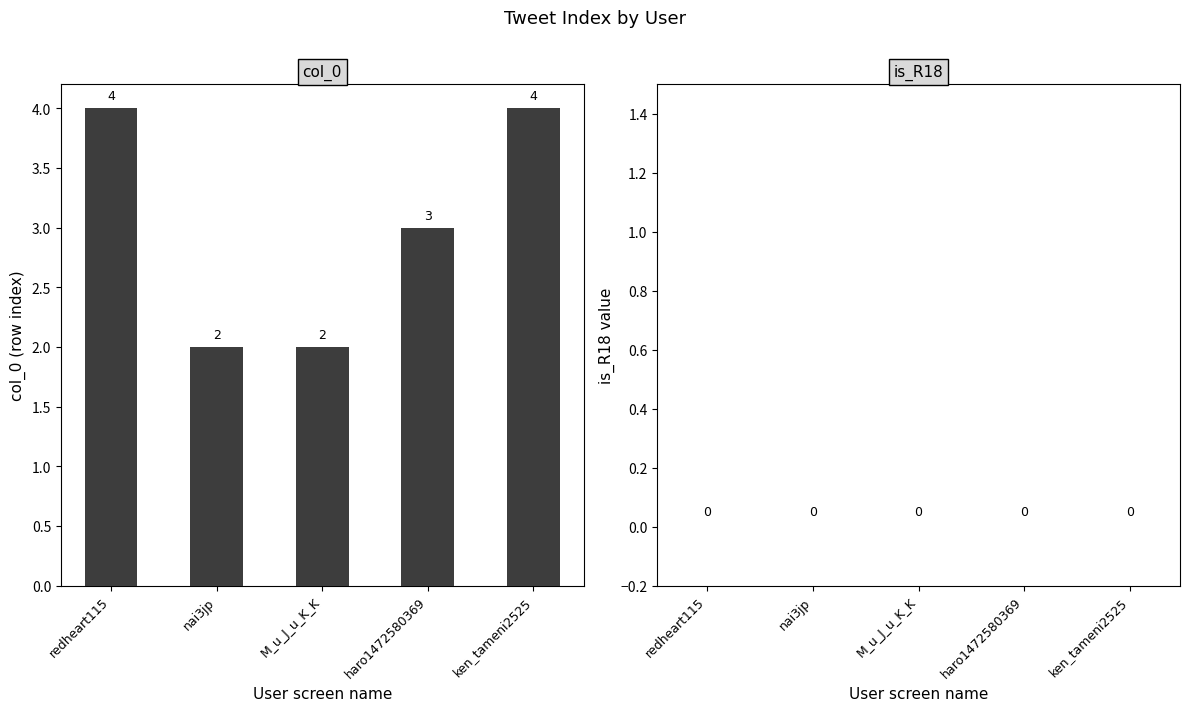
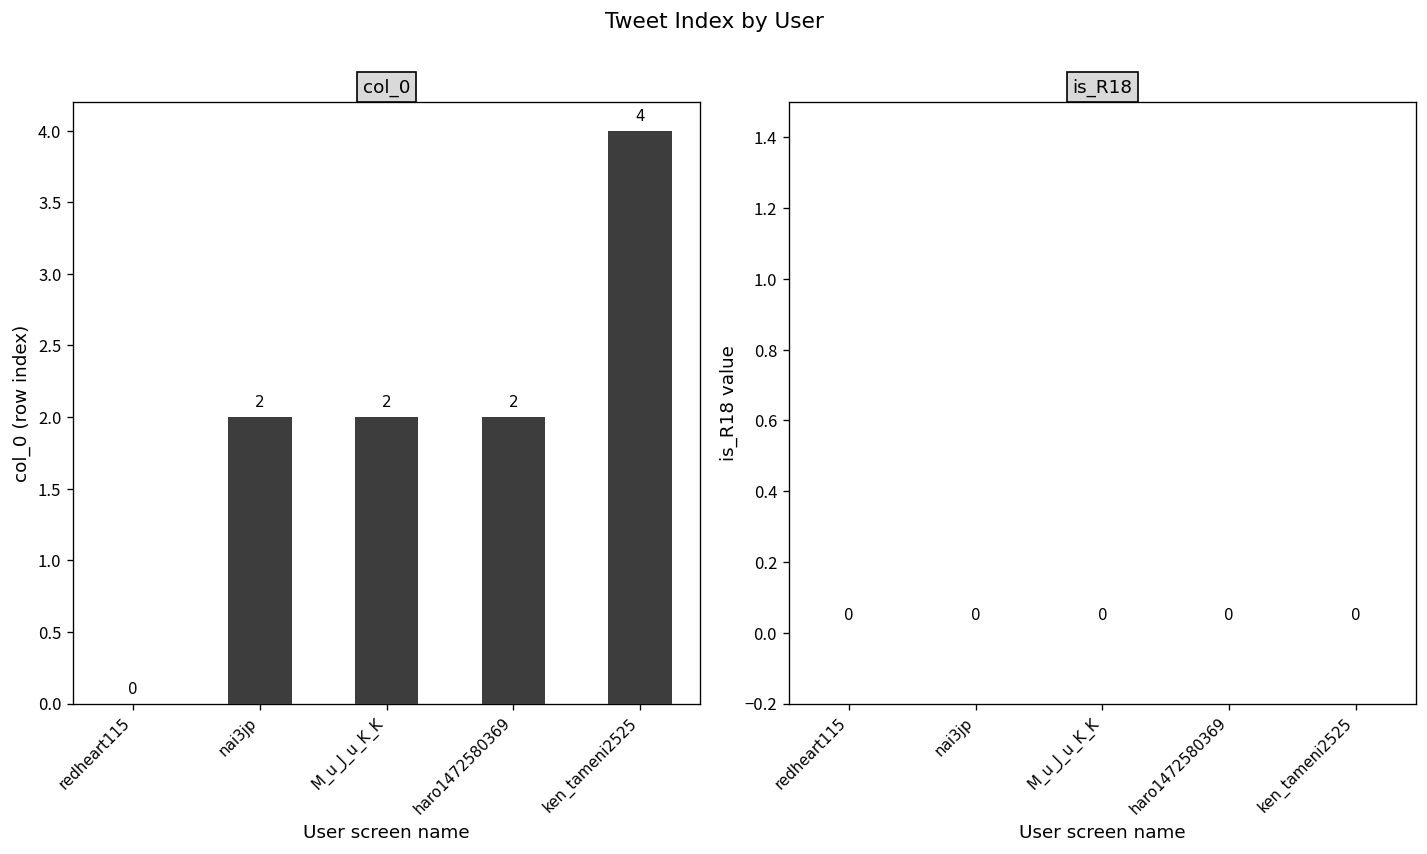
  {
    "col_0": {
-     "redheart115": 4,
+     "redheart115": 0,
      "nai3jp": 2,
      "M_u_J_u_K_K": 2,
-     "haro1472580369": 3,
+     "haro1472580369": 2,
      "ken_tameni2525": 4
    },
    "is_R18": {
      "redheart115": 0,
      "nai3jp": 0,
      "M_u_J_u_K_K": 0,
      "haro1472580369": 0,
      "ken_tameni2525": 0
    }
  }
